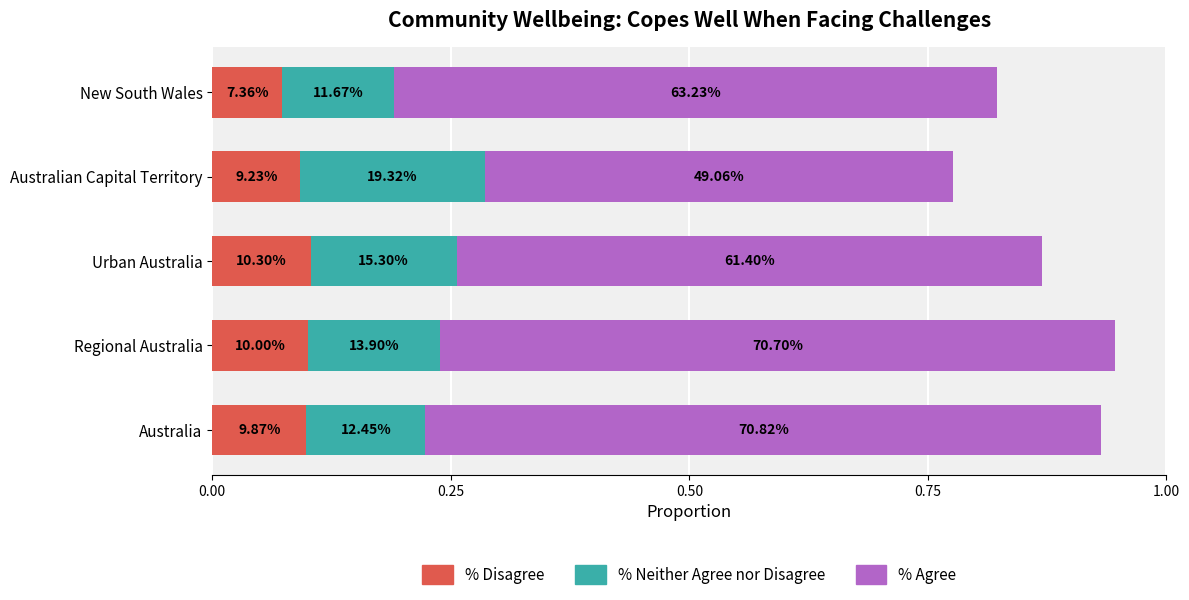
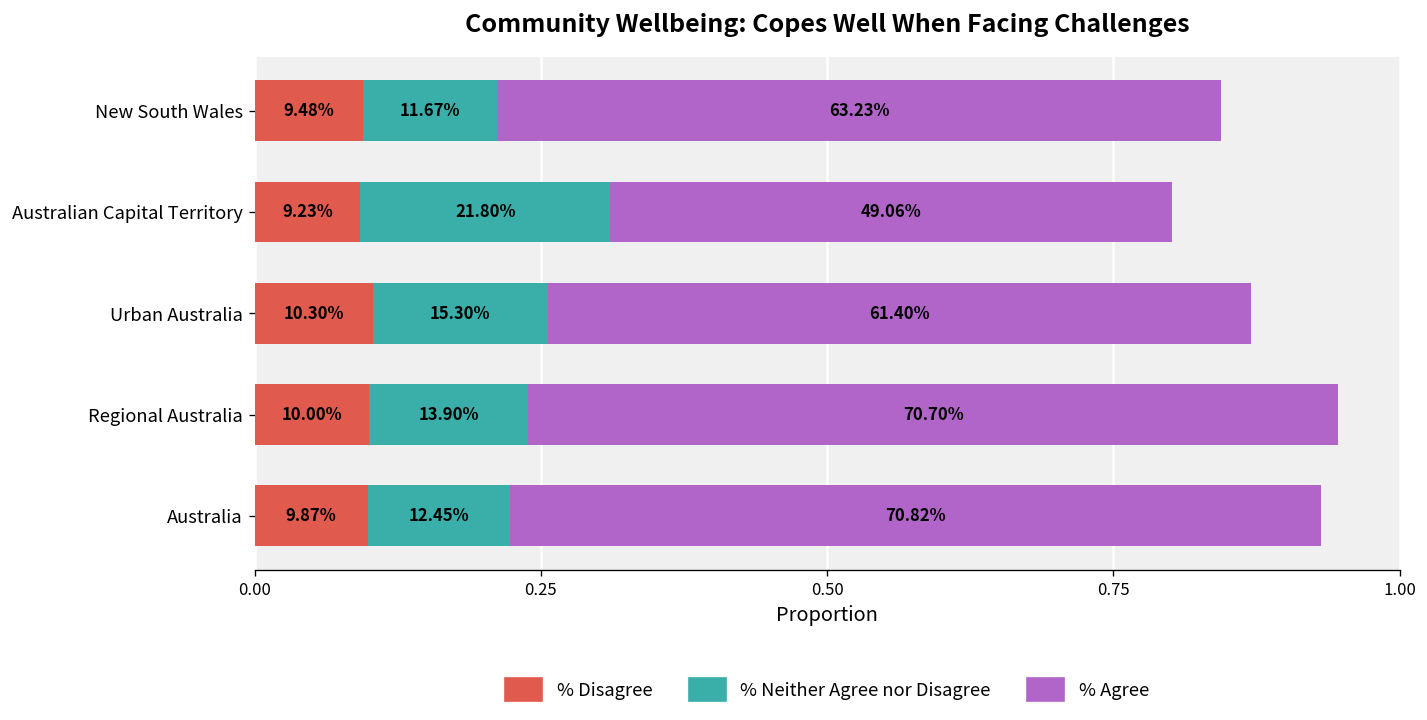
  {
    "% Disagree": {
-     "New South Wales": "7.36%",
+     "New South Wales": "9.48%",
      "Australian Capital Territory": "9.23%",
      "Urban Australia": "10.30%",
      "Regional Australia": "10.00%",
      "Australia": "9.87%"
    },
    "% Neither Agree nor Disagree": {
      "New South Wales": "11.67%",
-     "Australian Capital Territory": "19.32%",
+     "Australian Capital Territory": "21.80%",
      "Urban Australia": "15.30%",
      "Regional Australia": "13.90%",
      "Australia": "12.45%"
    },
    "% Agree": {
      "New South Wales": "63.23%",
      "Australian Capital Territory": "49.06%",
      "Urban Australia": "61.40%",
      "Regional Australia": "70.70%",
      "Australia": "70.82%"
    }
  }
